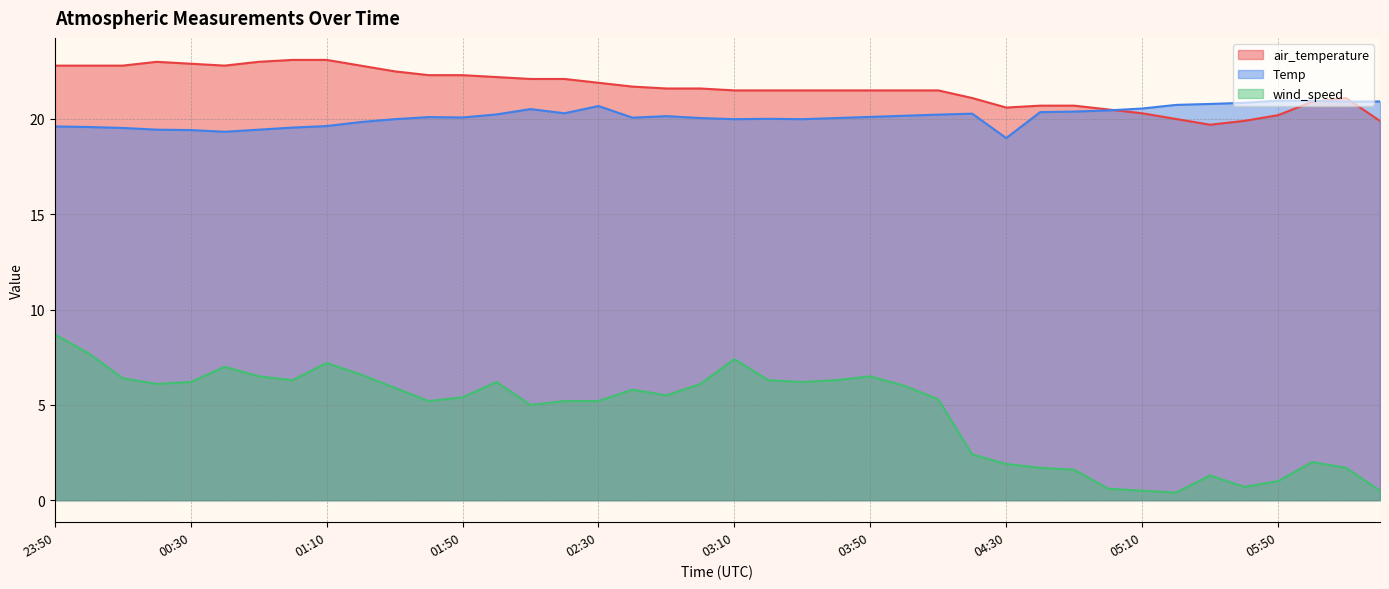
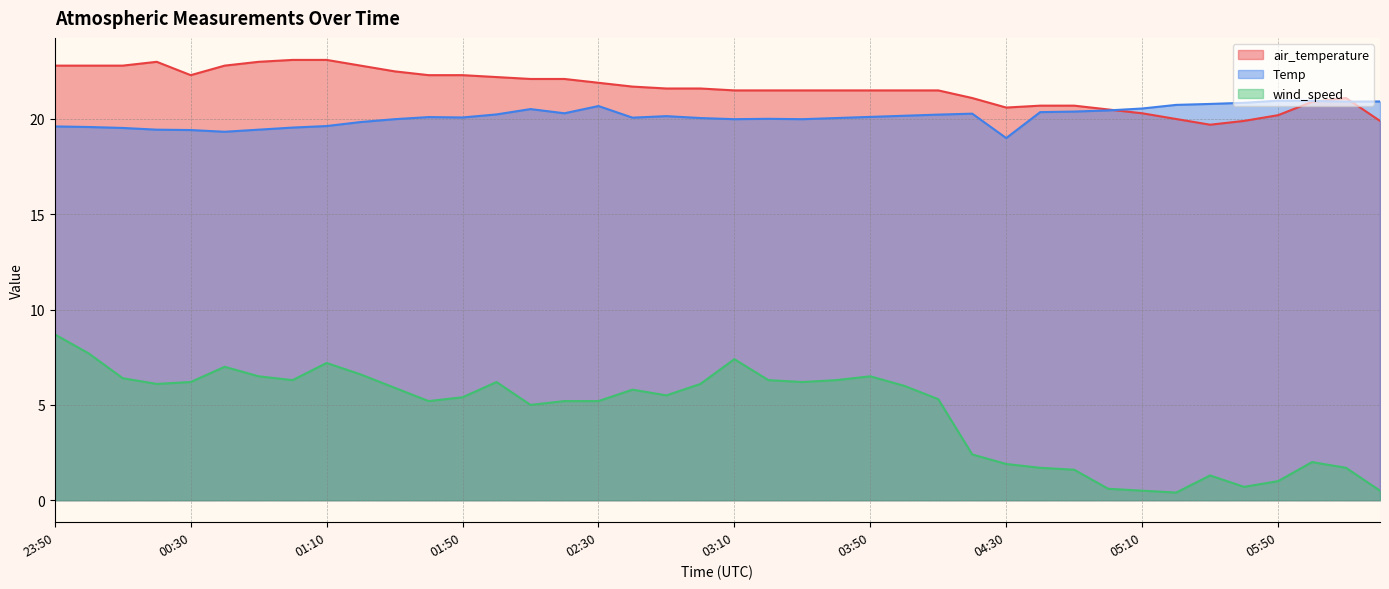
  {
    "air_temperature": {
      "23:50": 22.8,
-     "00:30": 22.9,
+     "00:30": 22.3,
      "01:10": 23.1,
      "01:50": 22.3,
      "02:30": 21.9,
      "03:10": 21.5,
      "03:50": 21.5,
      "04:30": 20.6,
      "05:10": 20.3,
      "05:50": 20.2
    },
    "Temp": {
      "23:50": 19.6,
      "00:30": 19.4,
      "01:10": 19.6,
      "01:50": 20.1,
      "02:30": 20.7,
      "03:10": 20.0,
      "03:50": 20.1,
      "04:30": 19.0,
      "05:10": 20.6
    },
    "wind_speed": {
      "23:50": 8.7,
      "00:30": 6.2,
      "01:10": 7.2,
      "01:50": 5.4,
      "02:30": 5.2,
      "03:10": 7.4,
      "03:50": 6.5,
      "04:30": 1.9,
      "05:10": 0.5,
      "05:50": 1.0
    }
  }
